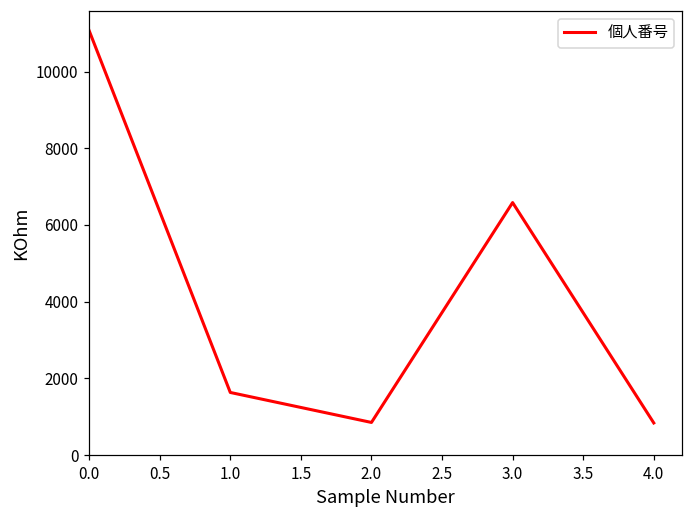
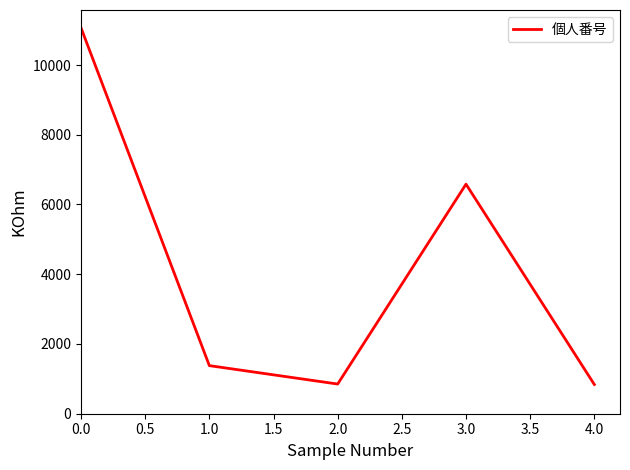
  {
    "0.0": 11100,
-   "1.0": 1600,
+   "1.0": 1400,
    "2.0": 900,
    "3.0": 6600,
    "4.0": 800
  }
